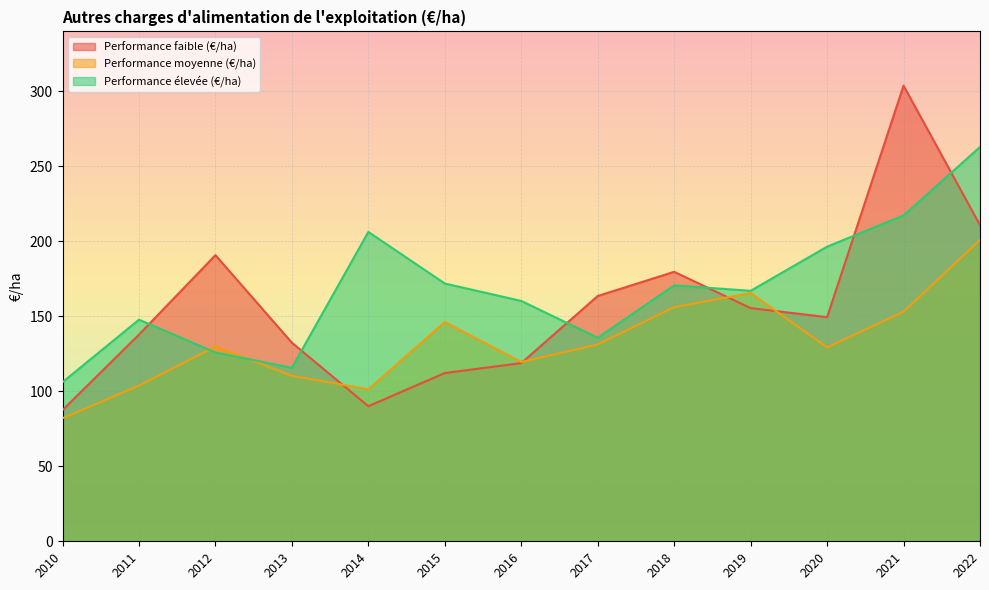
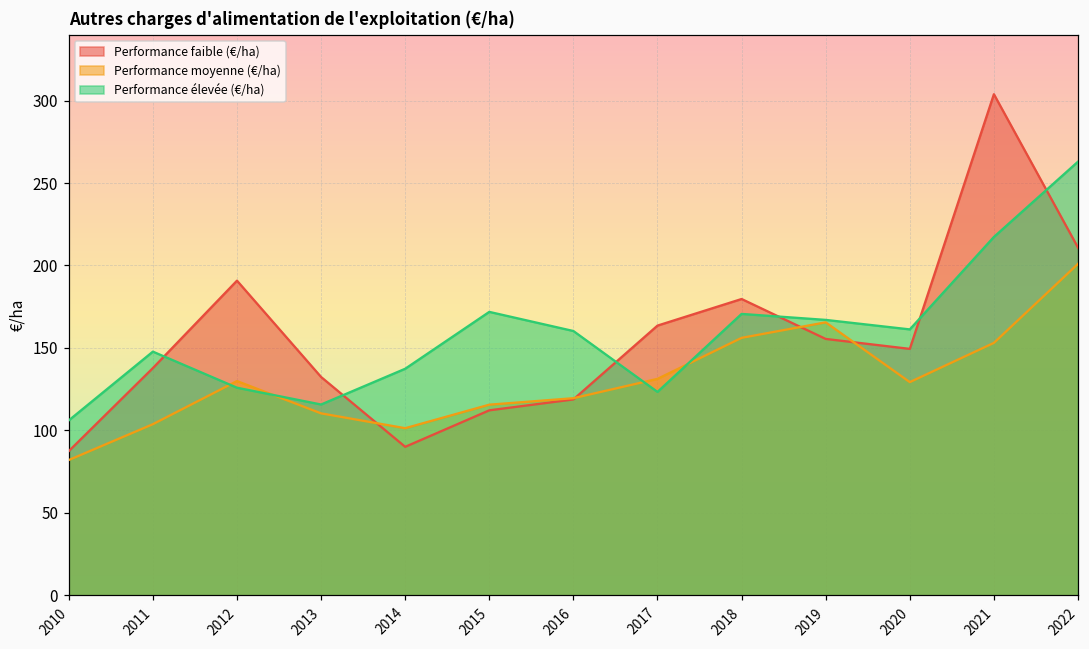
  {
    "Performance faible (€/ha)": {
      "2010": 87,
      "2011": 138,
      "2012": 191,
      "2013": 132,
      "2014": 90,
      "2015": 112,
      "2017": 164,
      "2018": 180,
      "2019": 155,
      "2020": 149,
      "2021": 304,
      "2022": 211
    },
    "Performance moyenne (€/ha)": {
      "2010": 82,
      "2011": 104,
      "2012": 130,
      "2013": 110,
      "2014": 101,
-     "2015": 146,
+     "2015": 116,
      "2017": 131,
      "2018": 156,
      "2020": 129,
      "2021": 153,
      "2022": 201
    },
    "Performance élevée (€/ha)": {
      "2010": 106,
      "2011": 148,
      "2012": 126,
      "2013": 116,
-     "2014": 206,
+     "2014": 137,
      "2015": 172,
      "2016": 160,
-     "2017": 136,
+     "2017": 123,
      "2018": 171,
-     "2020": 196,
+     "2020": 161,
      "2021": 217,
      "2022": 263
    }
  }
